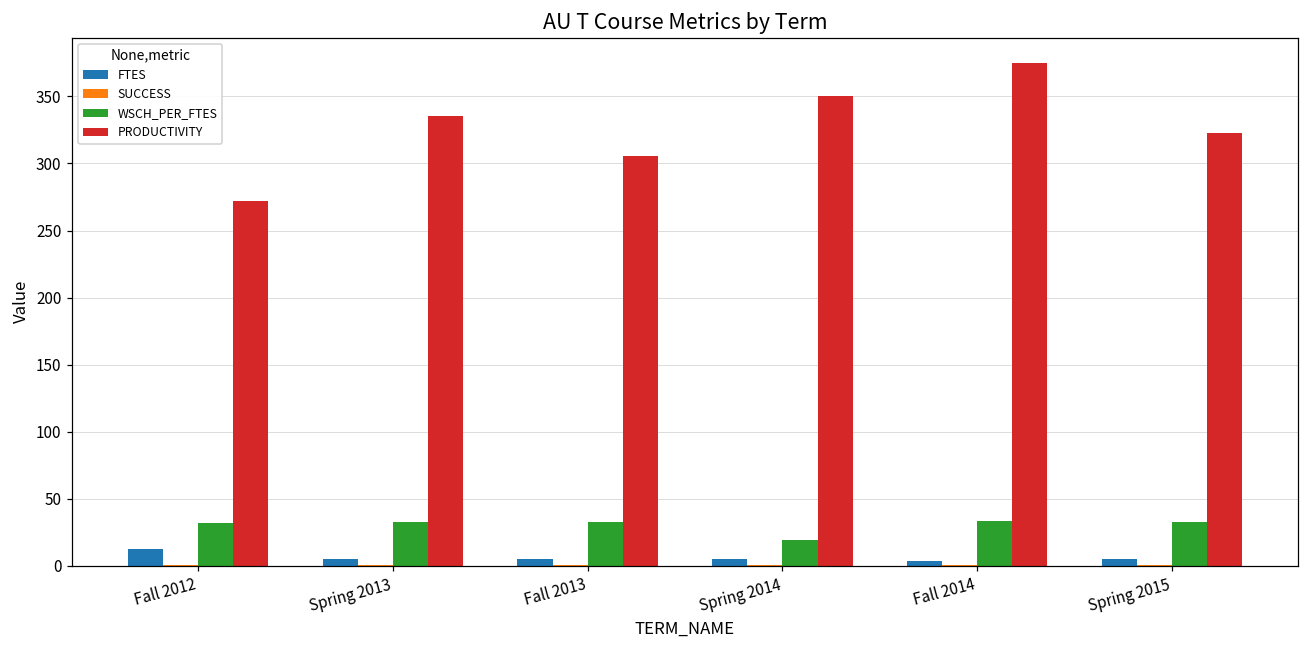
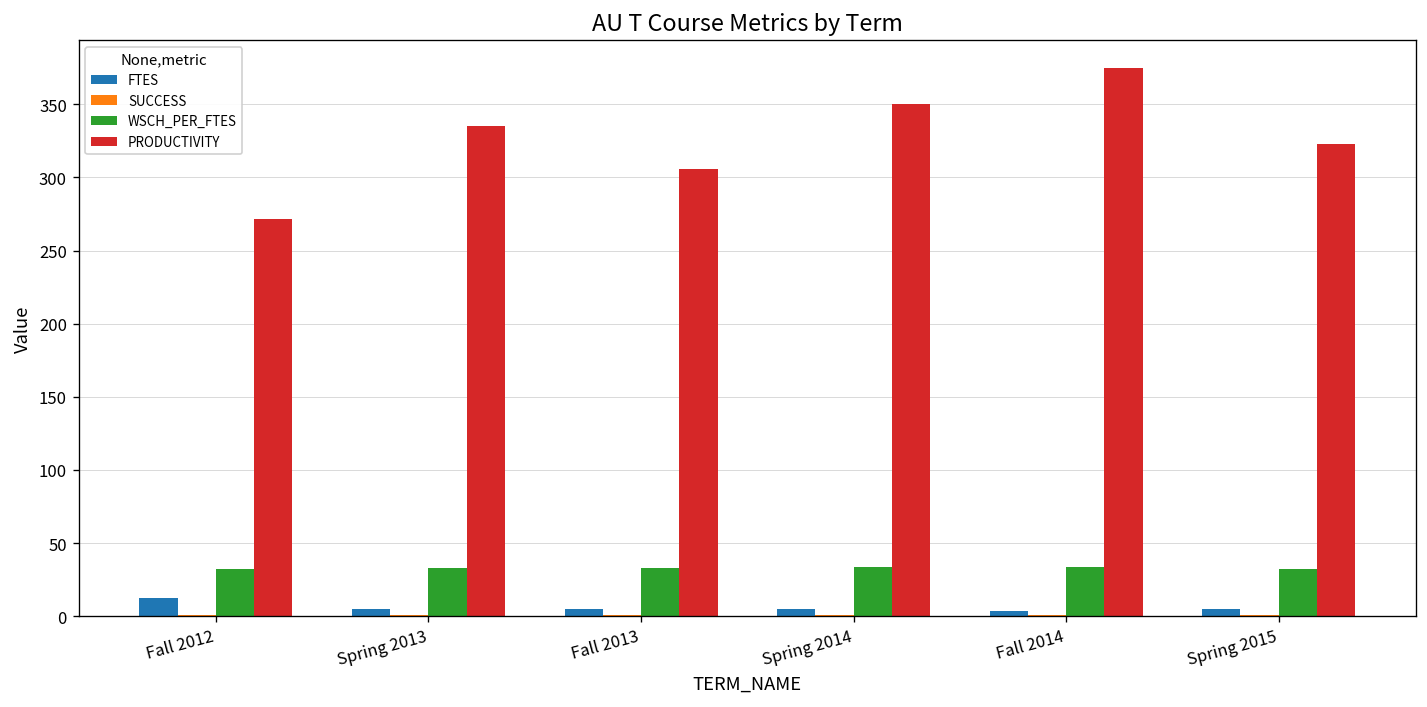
  {
    "FTES": {
      "Fall 2012": 13,
      "Spring 2013": 5,
      "Fall 2013": 5,
      "Spring 2014": 5,
      "Fall 2014": 4,
      "Spring 2015": 5
    },
    "WSCH_PER_FTES": {
      "Fall 2012": 32,
      "Spring 2013": 33,
      "Fall 2013": 33,
-     "Spring 2014": 19,
+     "Spring 2014": 34,
      "Fall 2014": 34,
      "Spring 2015": 32
    },
    "PRODUCTIVITY": {
      "Fall 2012": 272,
      "Spring 2013": 335,
      "Fall 2013": 306,
      "Spring 2014": 350,
      "Fall 2014": 375,
      "Spring 2015": 323
    }
  }
